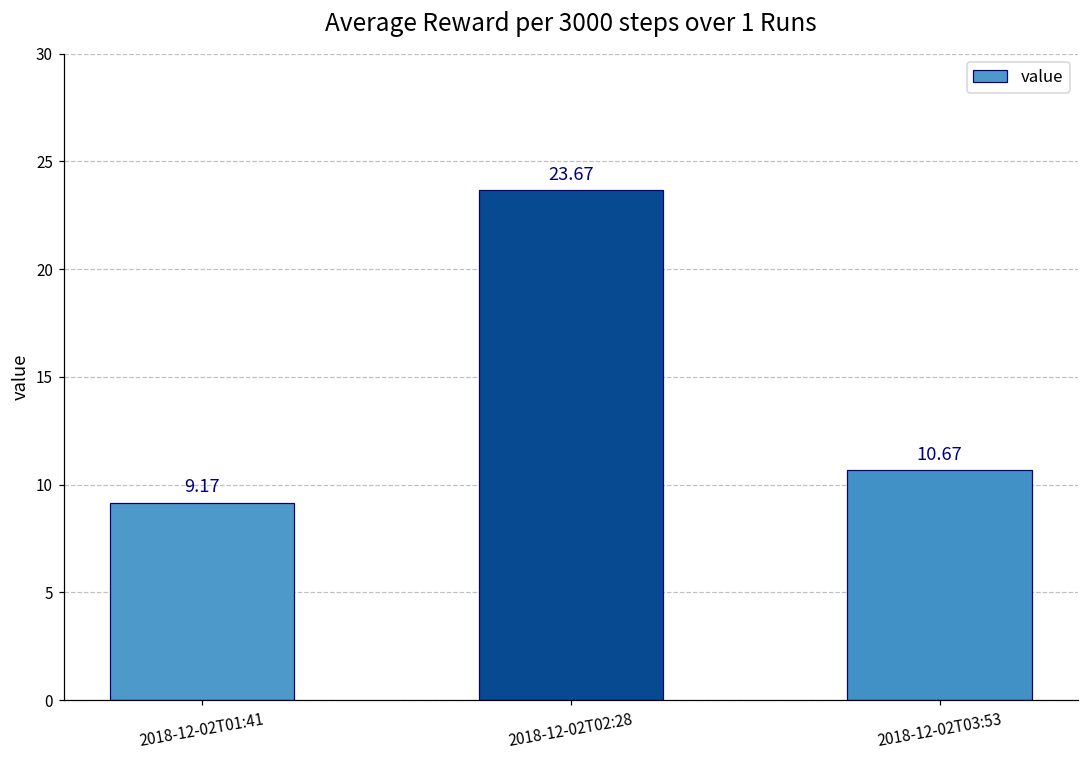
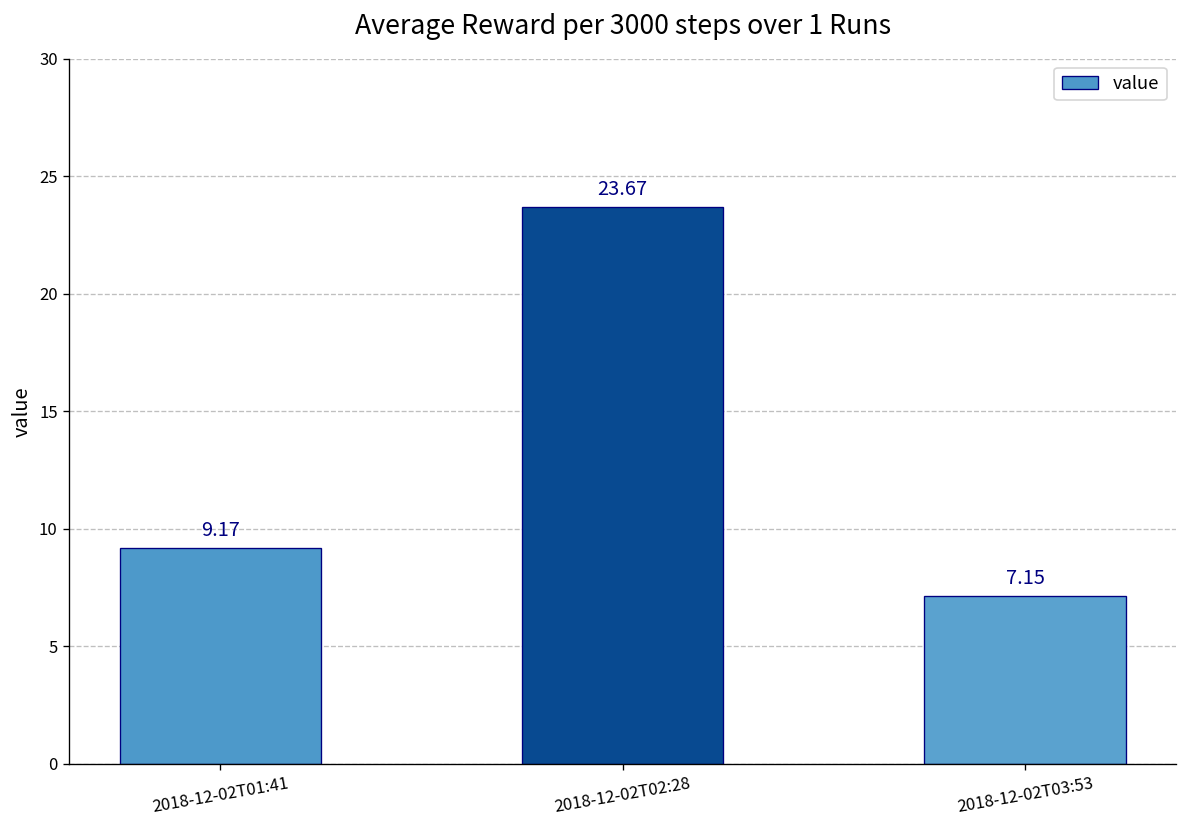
  {
    "2018-12-02T01:41": 9.17,
    "2018-12-02T02:28": 23.67,
-   "2018-12-02T03:53": 10.67
+   "2018-12-02T03:53": 7.15
  }
